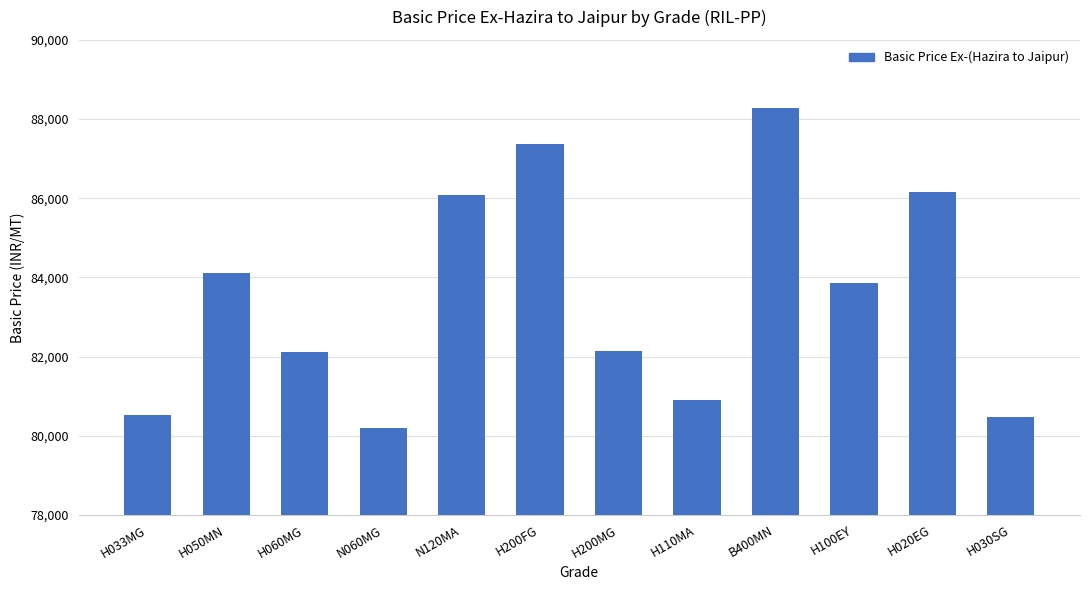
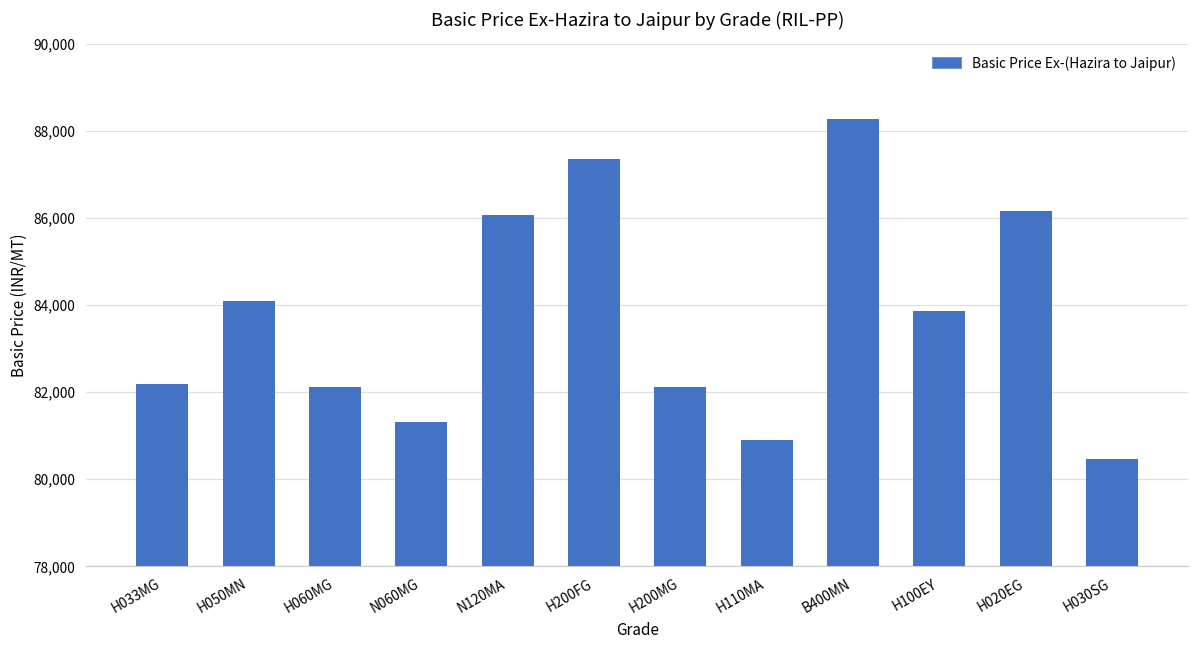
  {
-   "H033MG": "80,500",
+   "H033MG": "82,200",
    "H050MN": "84,100",
    "H060MG": "82,100",
-   "N060MG": "80,200",
+   "N060MG": "81,300",
    "N120MA": "86,100",
    "H200FG": "87,400",
    "H200MG": "82,100",
    "H110MA": "80,900",
    "B400MN": "88,300",
    "H100EY": "83,900",
    "H020EG": "86,200",
    "H030SG": "80,500"
  }
